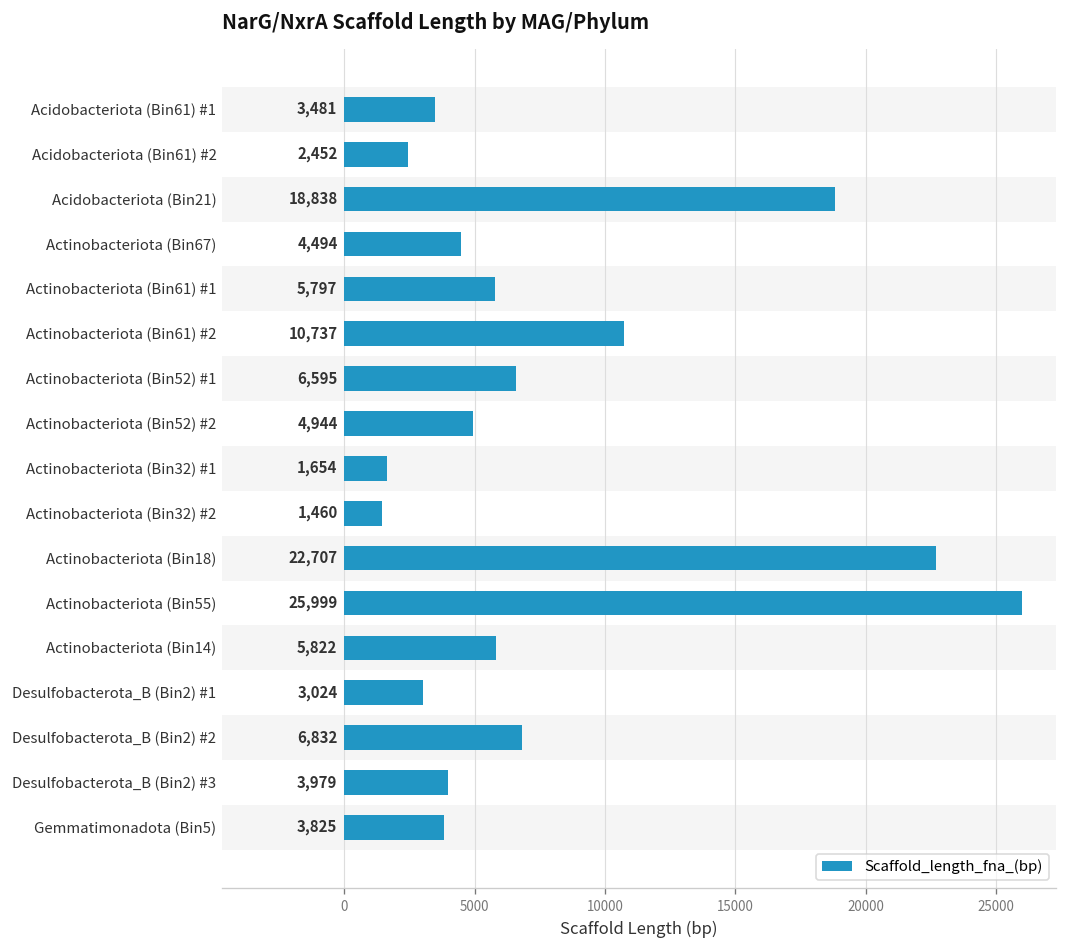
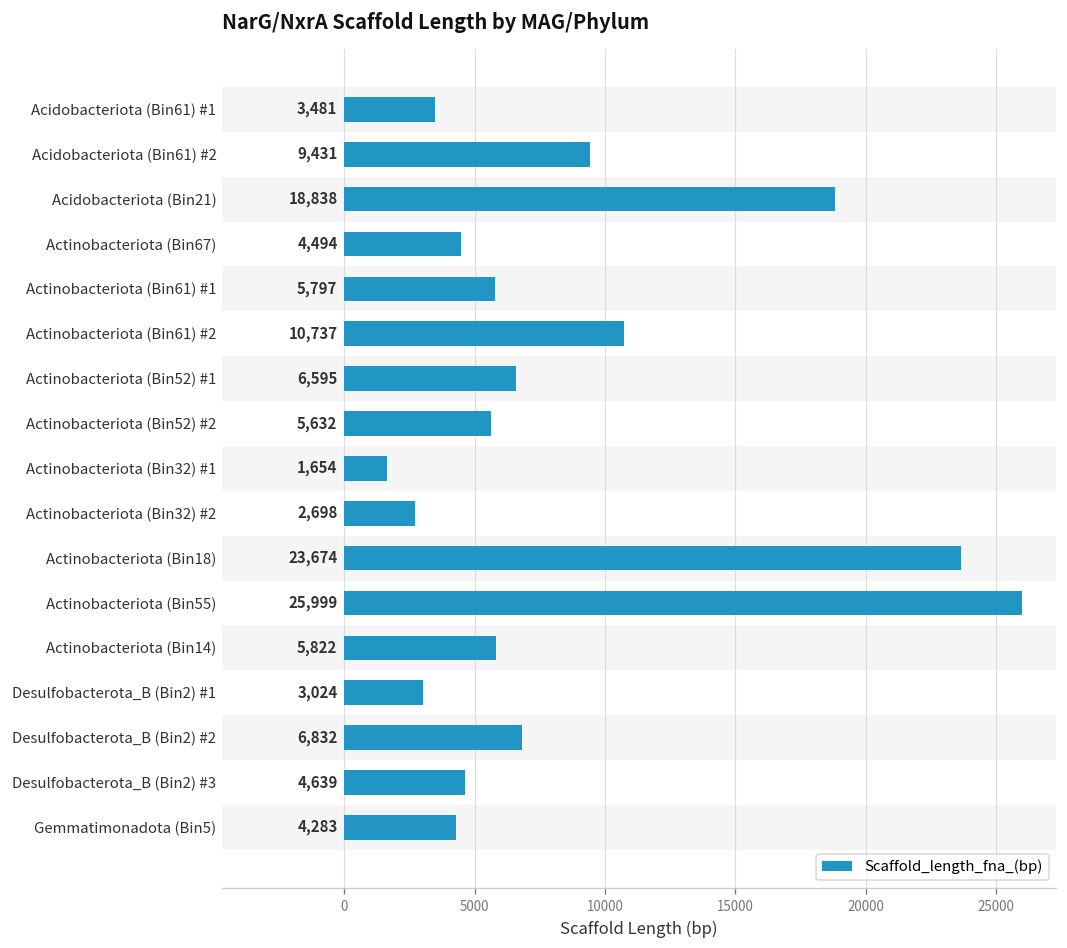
  {
-   "Acidobacteriota (Bin61) #2": "2,452",
-   "Actinobacteriota (Bin52) #2": "4,944",
-   "Actinobacteriota (Bin32) #2": "1,460",
-   "Actinobacteriota (Bin18)": "22,707",
-   "Desulfobacterota_B (Bin2) #3": "3,979",
-   "Gemmatimonadota (Bin5)": "3,825"
+   "Acidobacteriota (Bin61) #2": "9,431",
+   "Actinobacteriota (Bin52) #2": "5,632",
+   "Actinobacteriota (Bin32) #2": "2,698",
+   "Actinobacteriota (Bin18)": "23,674",
+   "Desulfobacterota_B (Bin2) #3": "4,639",
+   "Gemmatimonadota (Bin5)": "4,283"
  }
